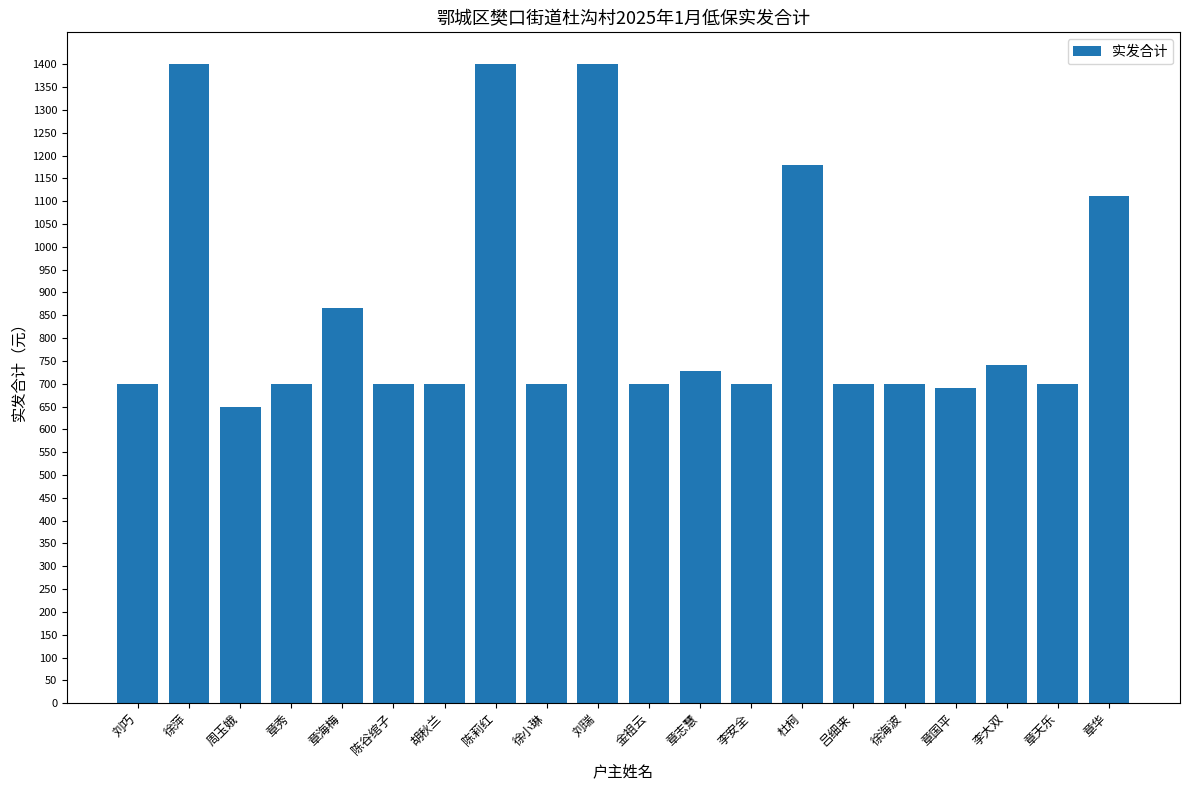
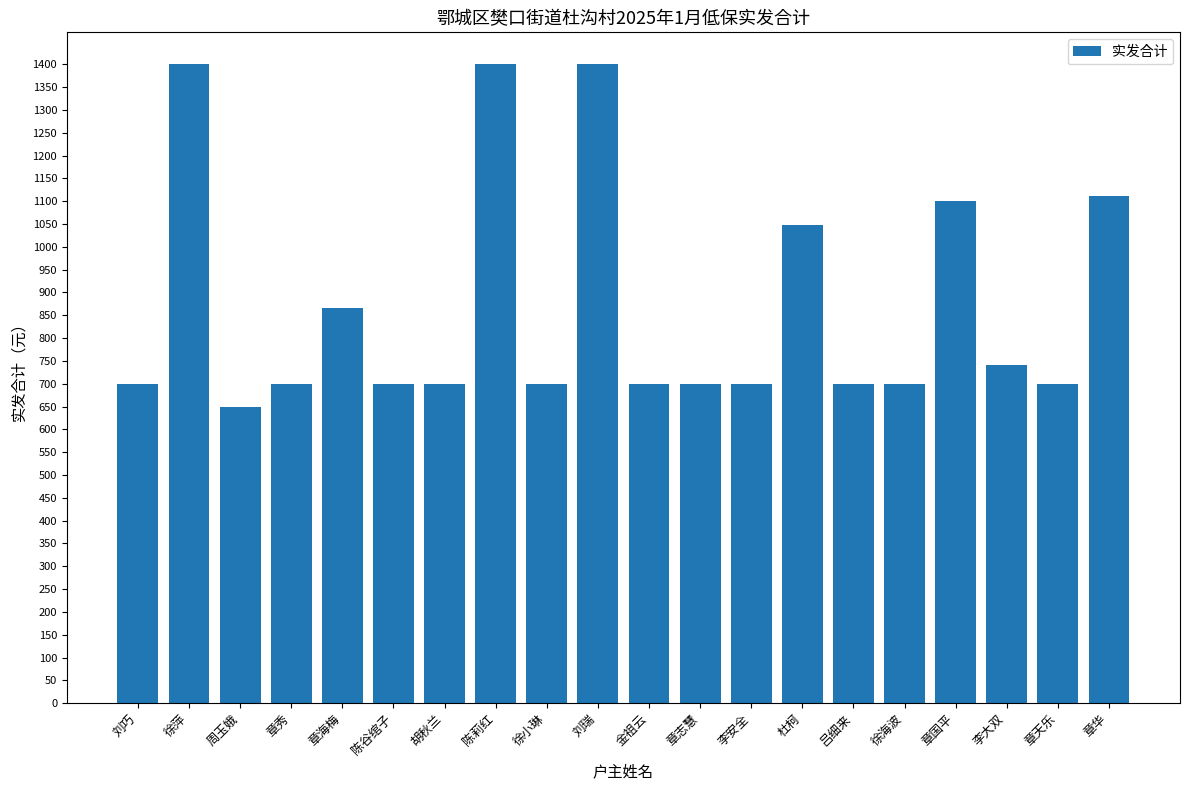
  {
    "刘巧": 700,
    "徐萍": 1400,
    "周玉娥": 650,
    "章秀": 700,
    "章海梅": 870,
    "陈谷绾子": 700,
    "胡秋兰": 700,
    "陈莉红": 1400,
    "徐小琳": 700,
    "刘瑞": 1400,
    "金祖云": 700,
-   "章志慧": 730,
+   "章志慧": 700,
    "李安全": 700,
-   "杜柯": 1180,
+   "杜柯": 1050,
    "吕细来": 700,
    "徐海波": 700,
-   "章国平": 690,
+   "章国平": 1100,
    "李大双": 740,
    "章天乐": 700,
    "章华": 1110
  }
